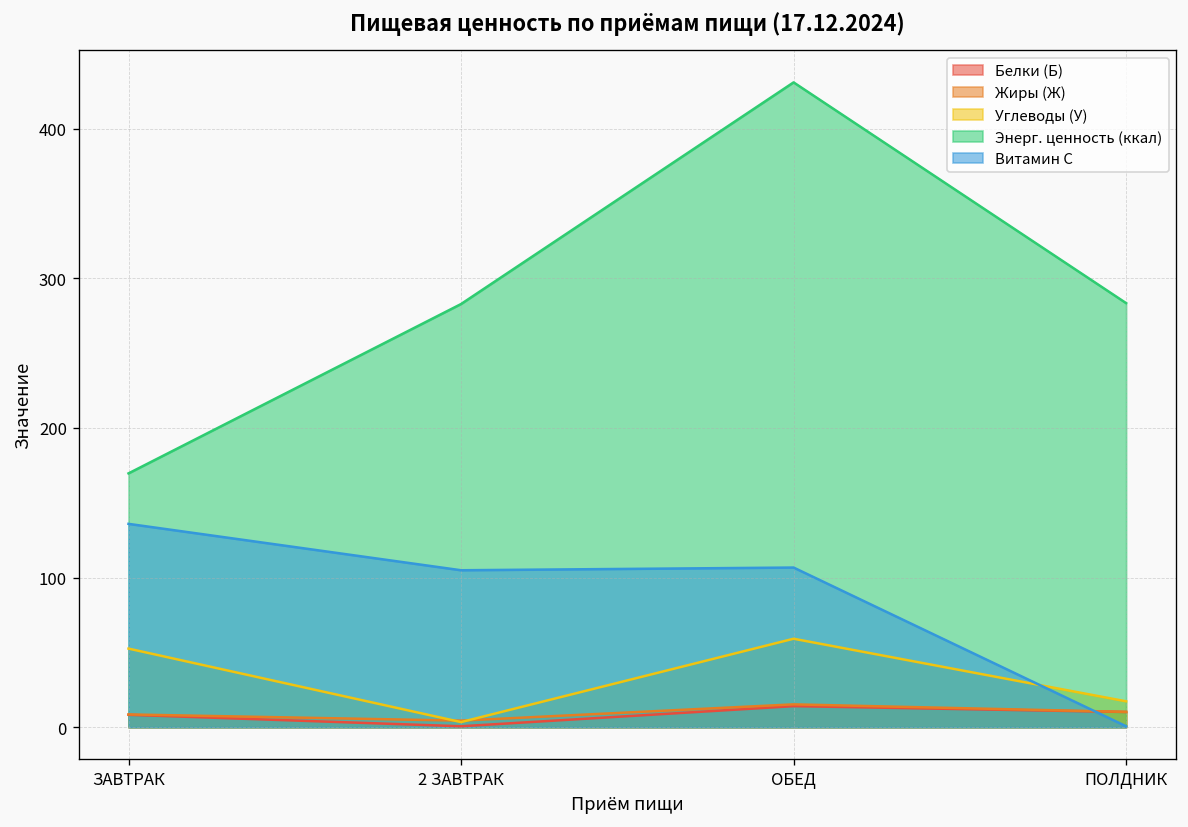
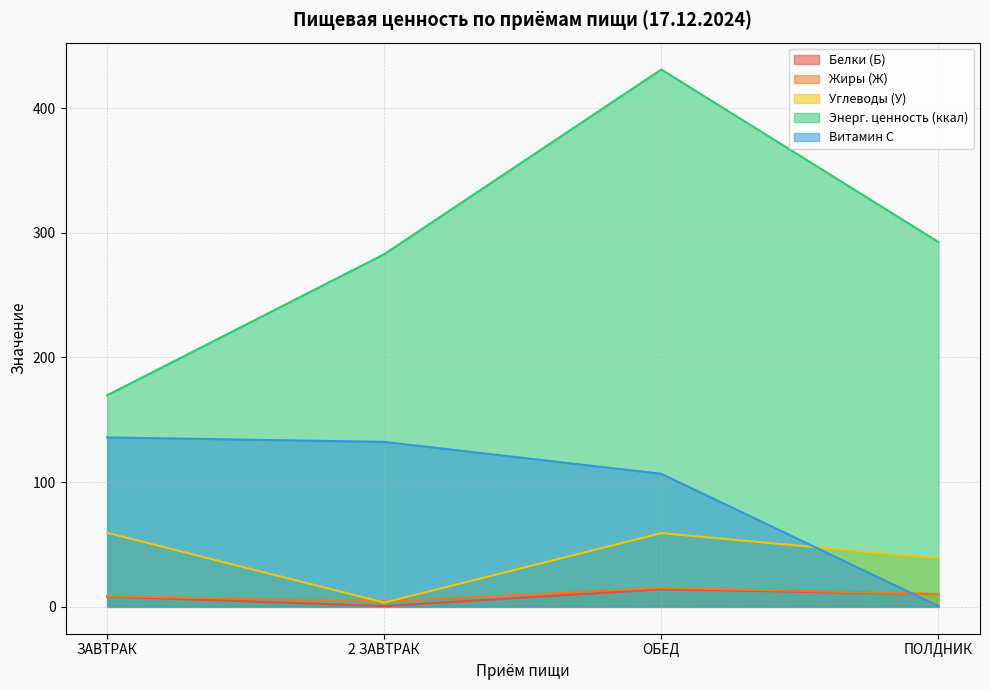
  {
    "Углеводы (У)": {
-     "ЗАВТРАК": 53,
+     "ЗАВТРАК": 59,
      "ОБЕД": 59,
-     "ПОЛДНИК": 17
+     "ПОЛДНИК": 39
    },
    "Энерг. ценность (ккал)": {
      "ЗАВТРАК": 170,
      "2 ЗАВТРАК": 283,
      "ОБЕД": 431,
-     "ПОЛДНИК": 283
+     "ПОЛДНИК": 293
    },
    "Витамин С": {
      "ЗАВТРАК": 136,
-     "2 ЗАВТРАК": 105,
+     "2 ЗАВТРАК": 132,
      "ОБЕД": 107,
      "ПОЛДНИК": 1
    }
  }
